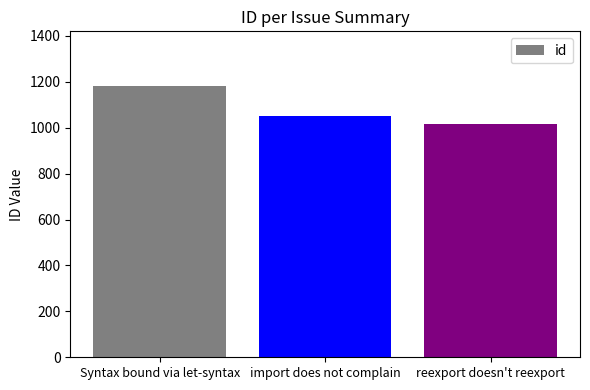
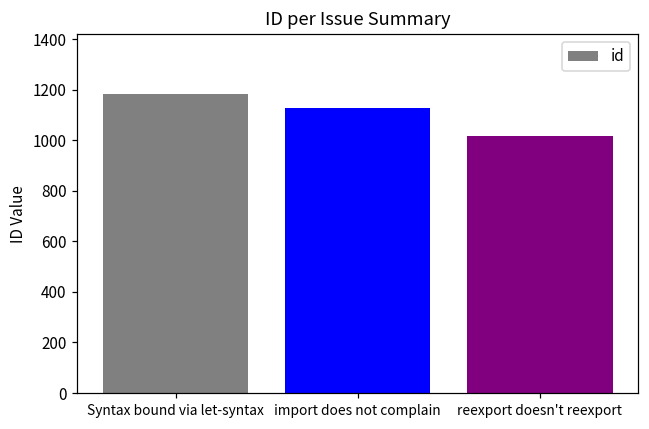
  {
    "Syntax bound via let-syntax": 1180,
-   "import does not complain": 1050,
+   "import does not complain": 1130,
    "reexport doesn't reexport": 1020
  }
